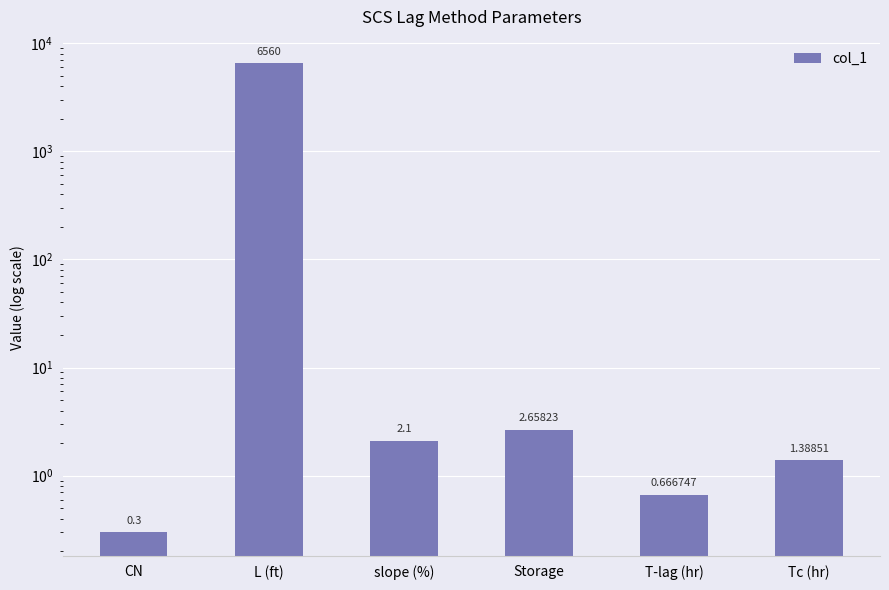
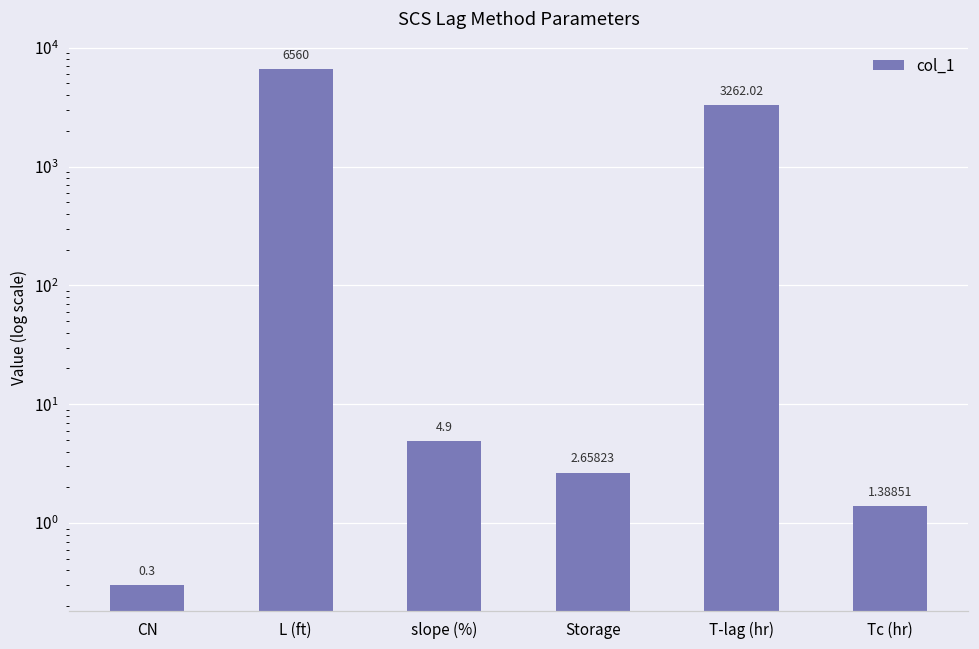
  {
    "CN": 0.3,
    "L (ft)": 6560,
-   "slope (%)": 2.1,
+   "slope (%)": 4.9,
    "Storage": 2.65823,
-   "T-lag (hr)": 0.666747,
+   "T-lag (hr)": 3262.02,
    "Tc (hr)": 1.38851
  }
